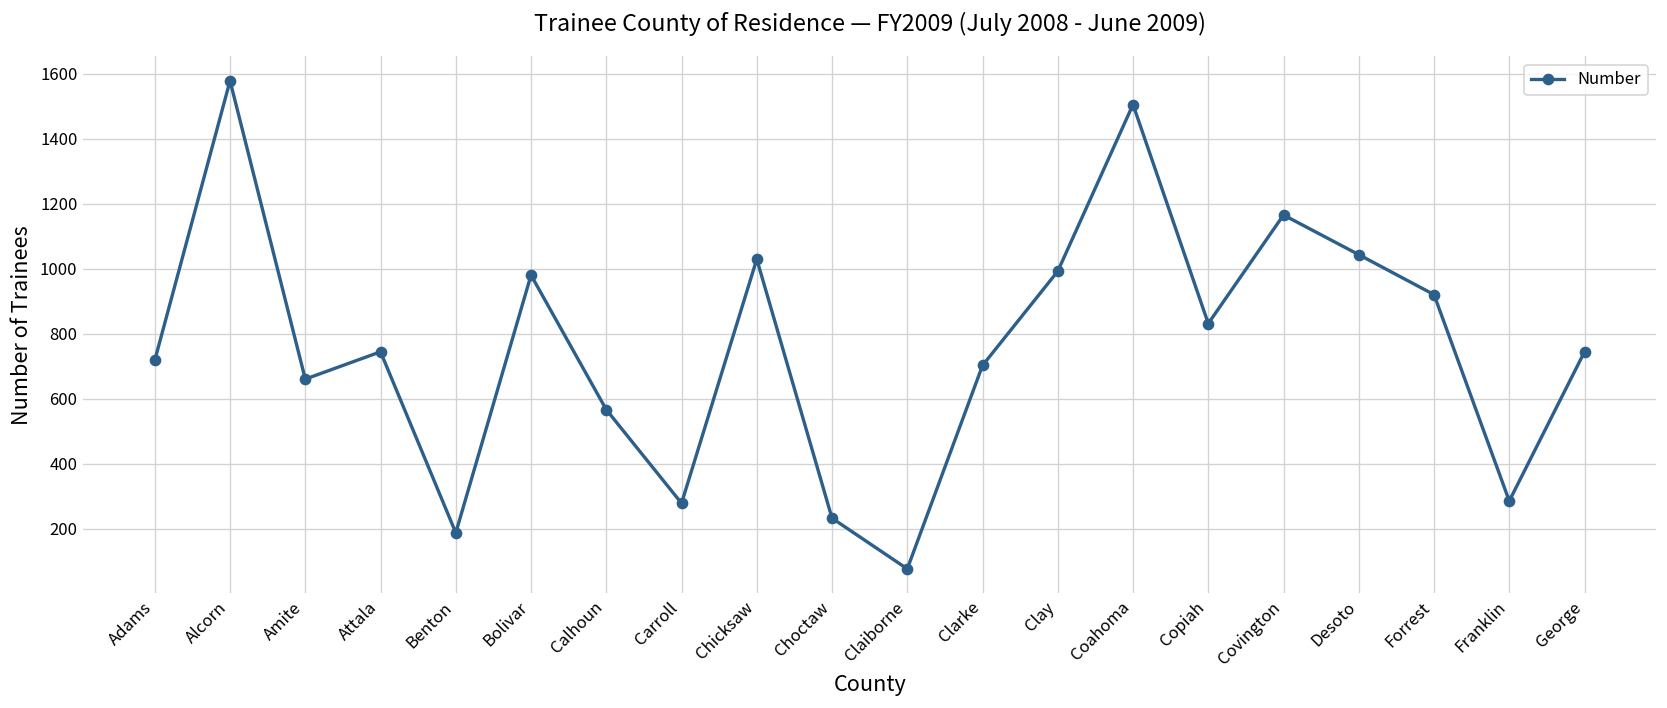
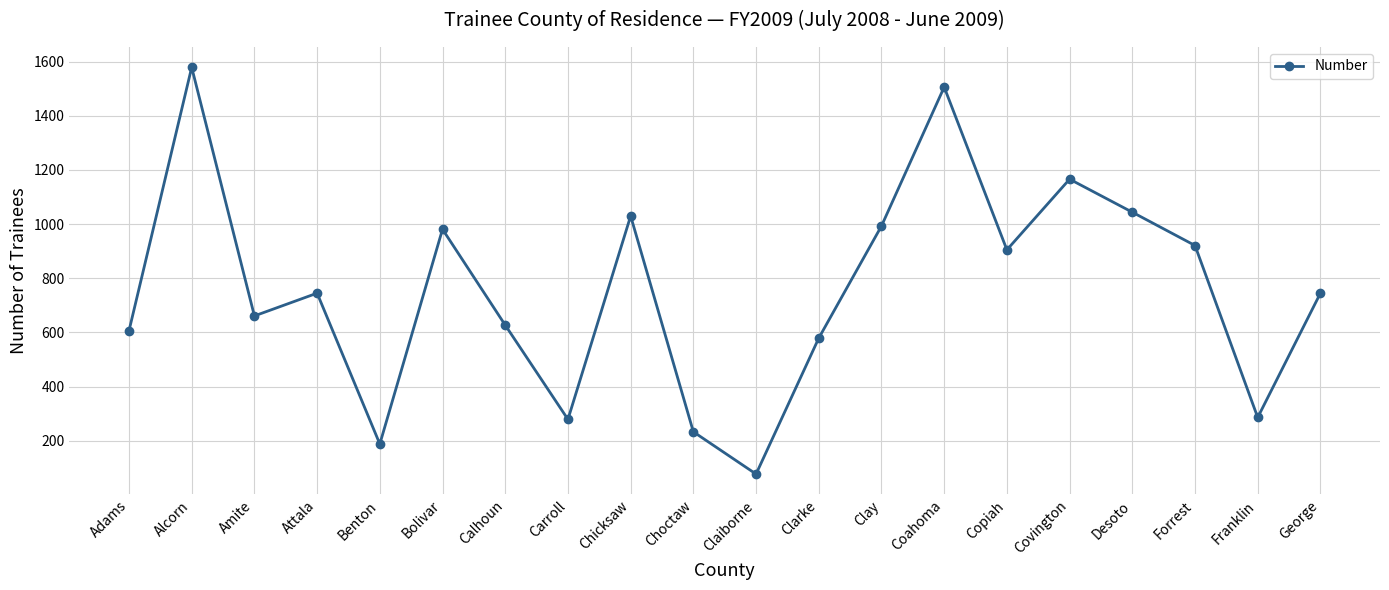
  {
-   "Adams": 720,
+   "Adams": 610,
    "Alcorn": 1580,
    "Amite": 660,
    "Attala": 750,
    "Benton": 190,
    "Bolivar": 980,
-   "Calhoun": 570,
+   "Calhoun": 630,
    "Carroll": 280,
    "Chicksaw": 1030,
    "Choctaw": 230,
    "Claiborne": 80,
-   "Clarke": 700,
+   "Clarke": 580,
    "Clay": 990,
    "Coahoma": 1510,
-   "Copiah": 830,
+   "Copiah": 910,
    "Covington": 1170,
    "Desoto": 1040,
    "Forrest": 920,
    "Franklin": 290,
    "George": 750
  }
